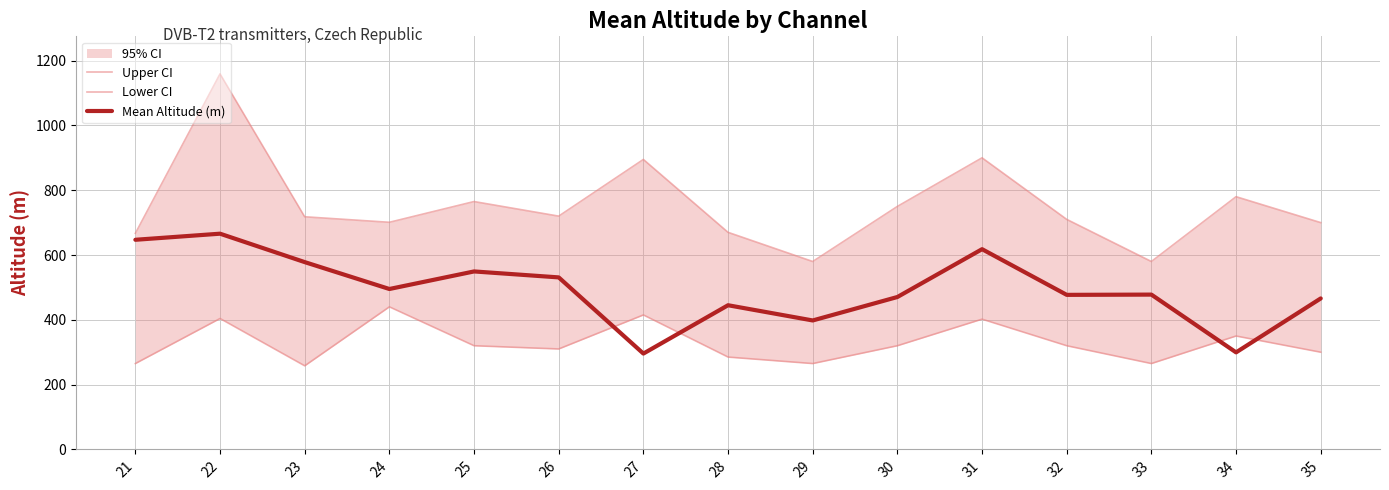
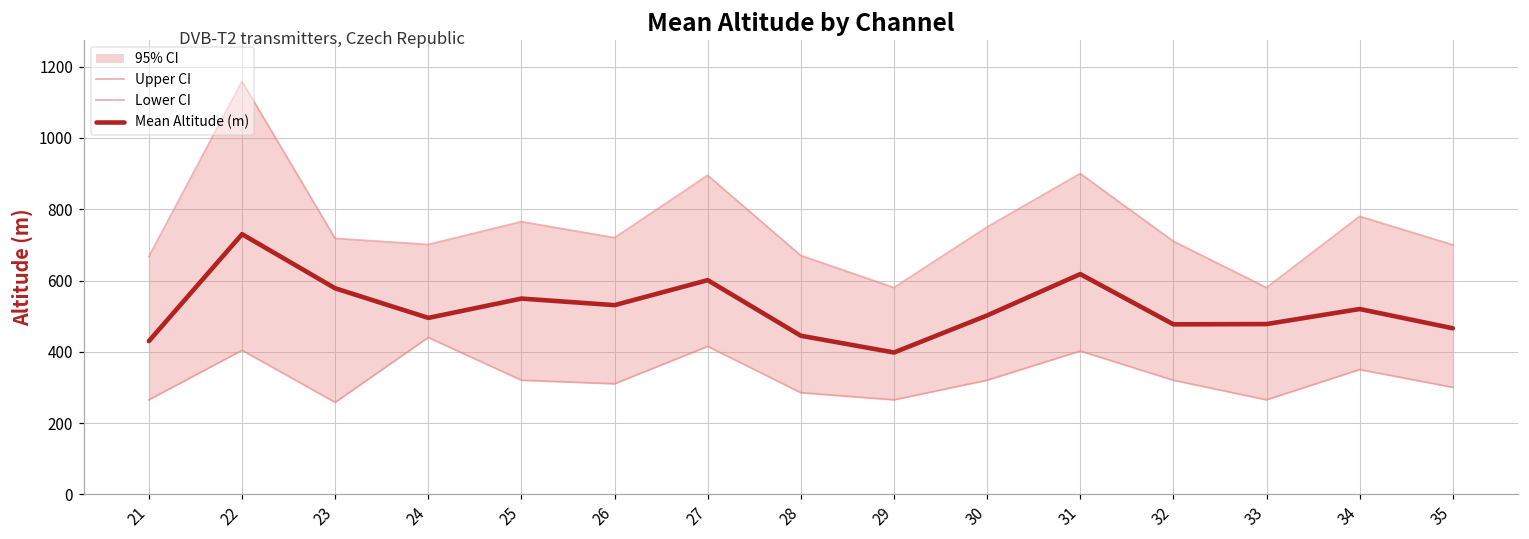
  {
    "Mean Altitude (m)": {
-     "21": 650,
-     "22": 670,
+     "21": 430,
+     "22": 730,
      "23": 580,
      "24": 500,
      "25": 550,
      "26": 530,
-     "27": 300,
+     "27": 600,
      "28": 450,
      "29": 400,
-     "30": 470,
+     "30": 500,
      "31": 620,
      "32": 480,
      "33": 480,
-     "34": 300,
+     "34": 520,
      "35": 470
    }
  }
